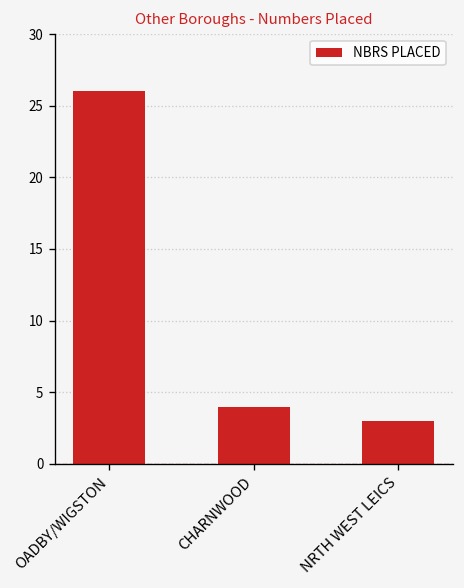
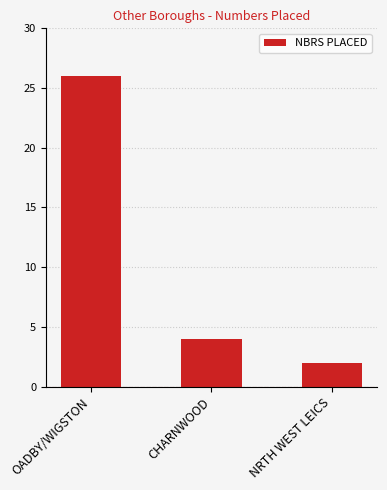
  {
    "OADBY/WIGSTON": 26,
    "CHARNWOOD": 4,
-   "NRTH WEST LEICS": 3
+   "NRTH WEST LEICS": 2
  }
